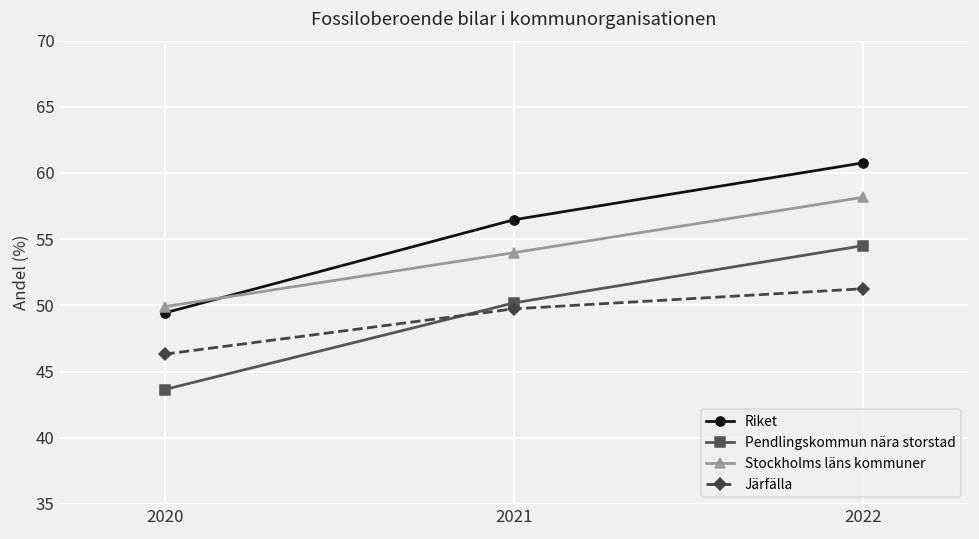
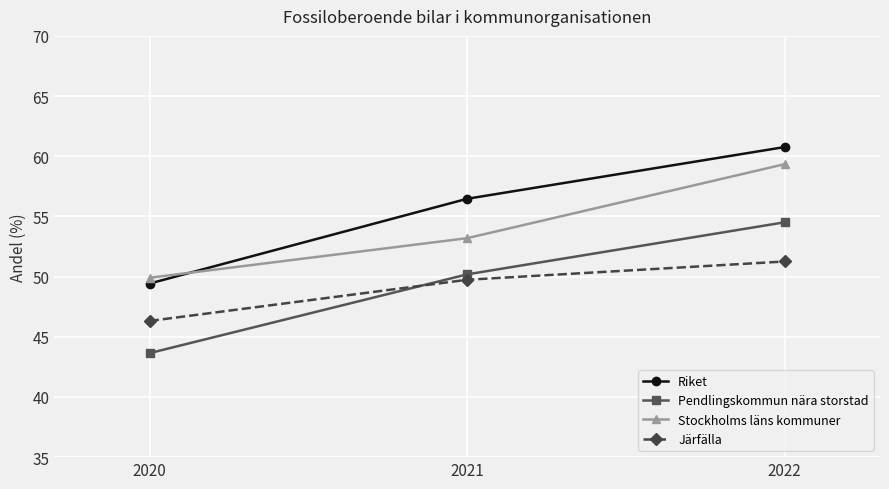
  {
    "Riket": {
      "2020": 49.4,
      "2021": 56.5,
      "2022": 60.8
    },
    "Stockholms läns kommuner": {
      "2020": 49.9,
-     "2021": 54.0,
-     "2022": 58.2
+     "2021": 53.2,
+     "2022": 59.3
    }
  }
